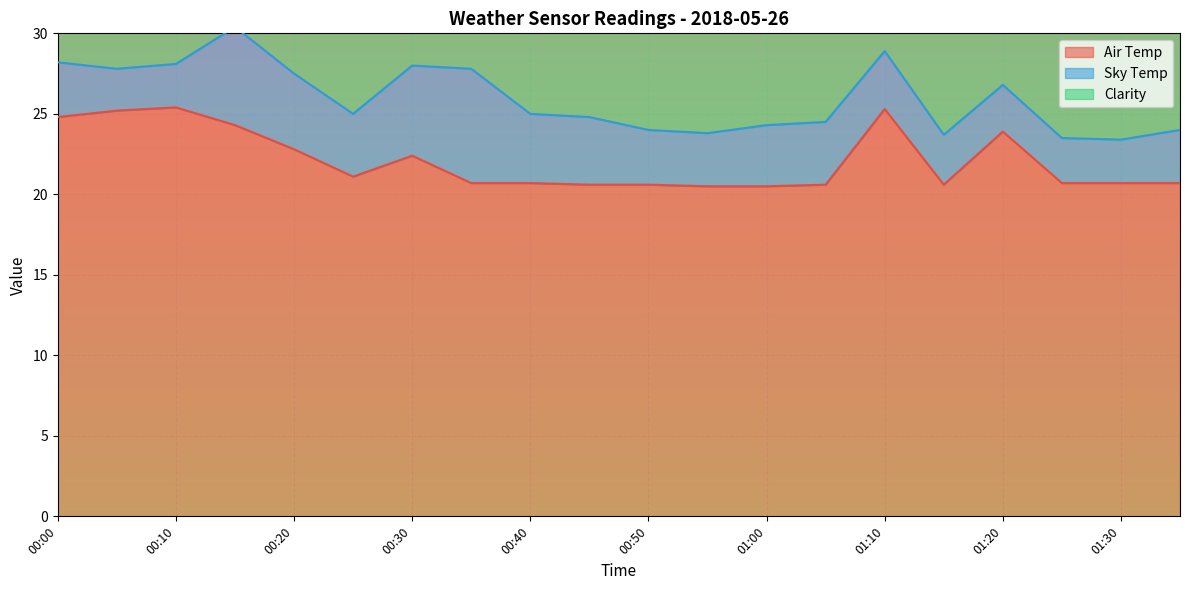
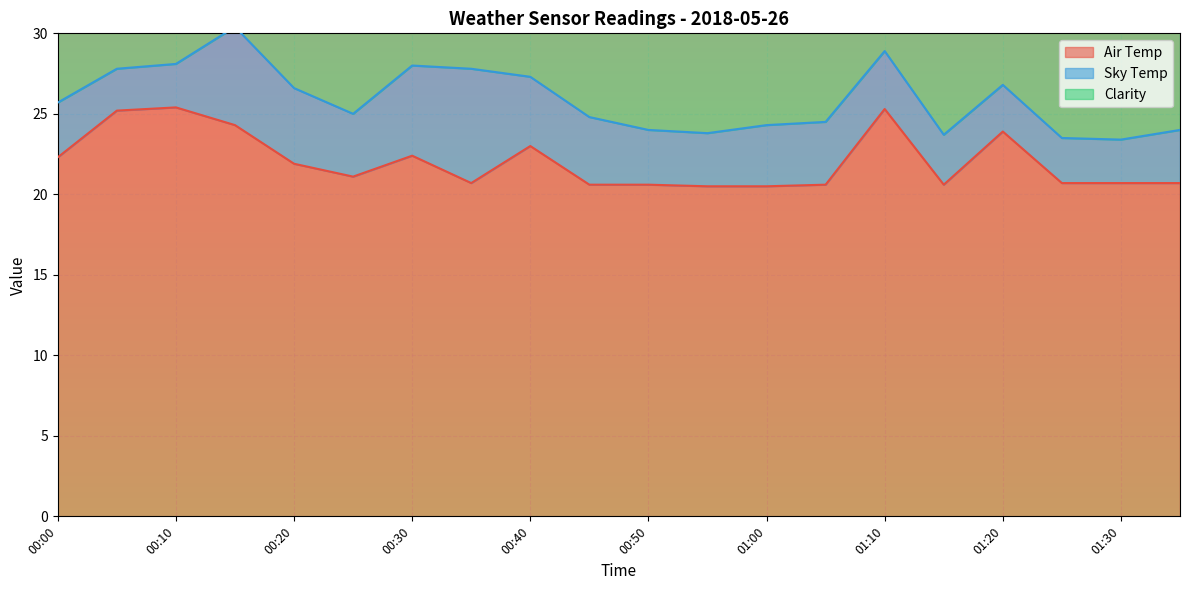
  {
    "Air Temp": {
-     "00:00": 24.8,
+     "00:00": 22.3,
      "00:10": 25.4,
-     "00:20": 22.8,
+     "00:20": 21.9,
      "00:30": 22.4,
-     "00:40": 20.7,
+     "00:40": 23.0,
      "00:50": 20.6,
      "01:00": 20.5,
      "01:10": 25.3,
      "01:20": 23.9,
      "01:30": 20.7
    },
    "Sky Temp": {
      "00:00": 3.4,
      "00:10": 2.7,
      "00:20": 4.7,
      "00:30": 5.6,
      "00:40": 4.3,
      "00:50": 3.4,
      "01:00": 3.8,
      "01:10": 3.6,
      "01:20": 2.9,
      "01:30": 2.7
    }
  }
